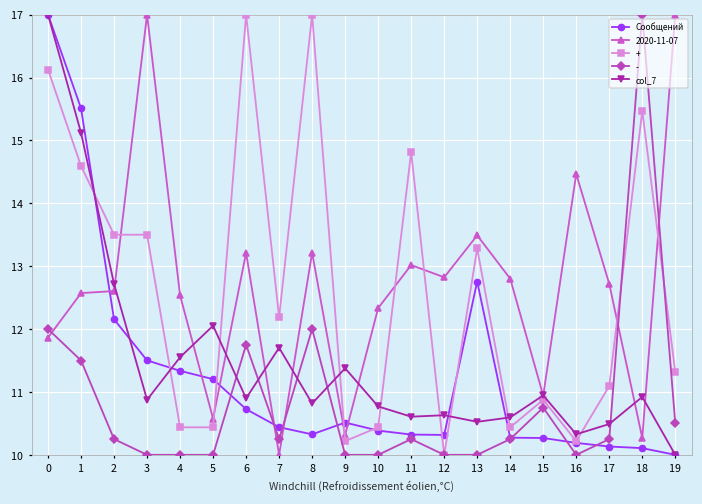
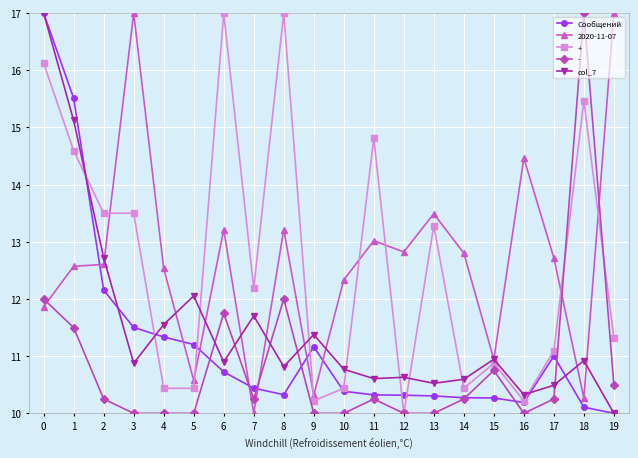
  {
    "Сообщений": {
      "1": 15.5,
      "2": 12.2,
      "3": 11.5,
      "4": 11.3,
      "5": 11.2,
      "6": 10.7,
      "7": 10.4,
      "8": 10.3,
-     "9": 10.5,
+     "9": 11.2,
      "10": 10.4,
      "11": 10.3,
      "12": 10.3,
-     "13": 12.8,
+     "13": 10.3,
      "15": 10.3,
-     "17": 10.1,
+     "17": 11.0,
      "18": 10.1
    }
  }
